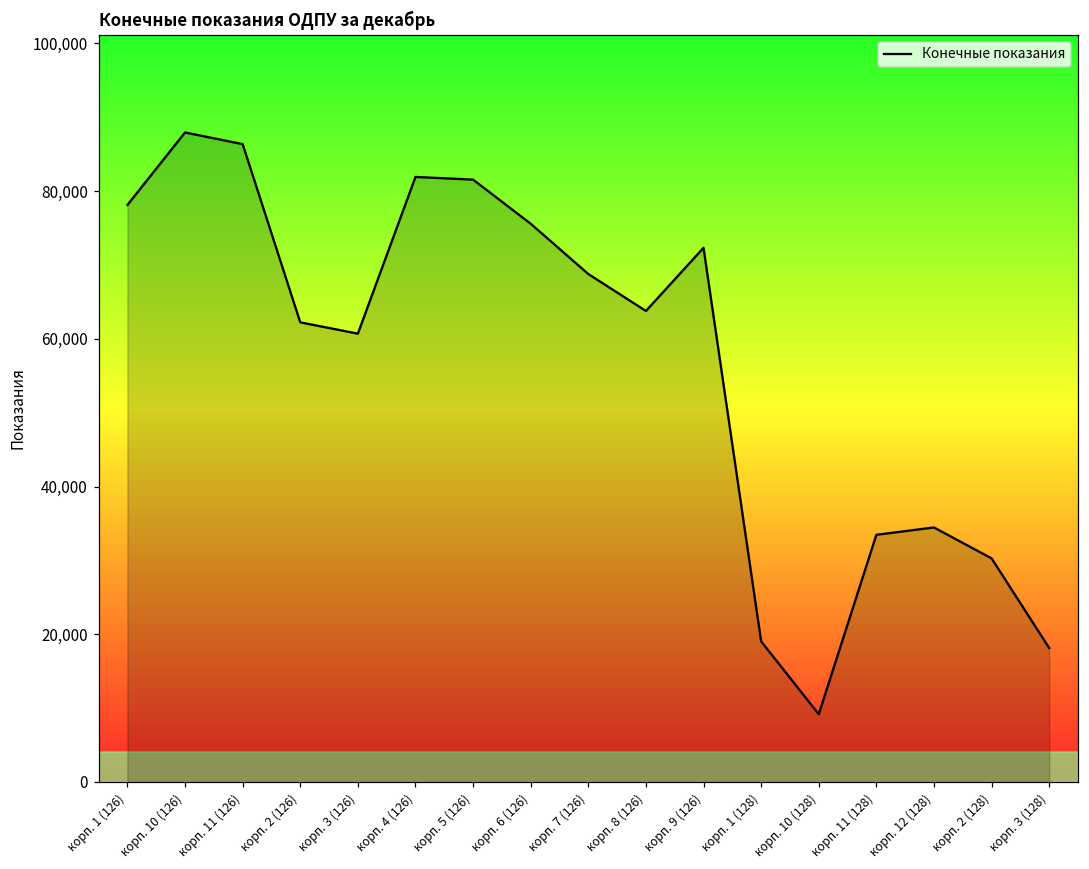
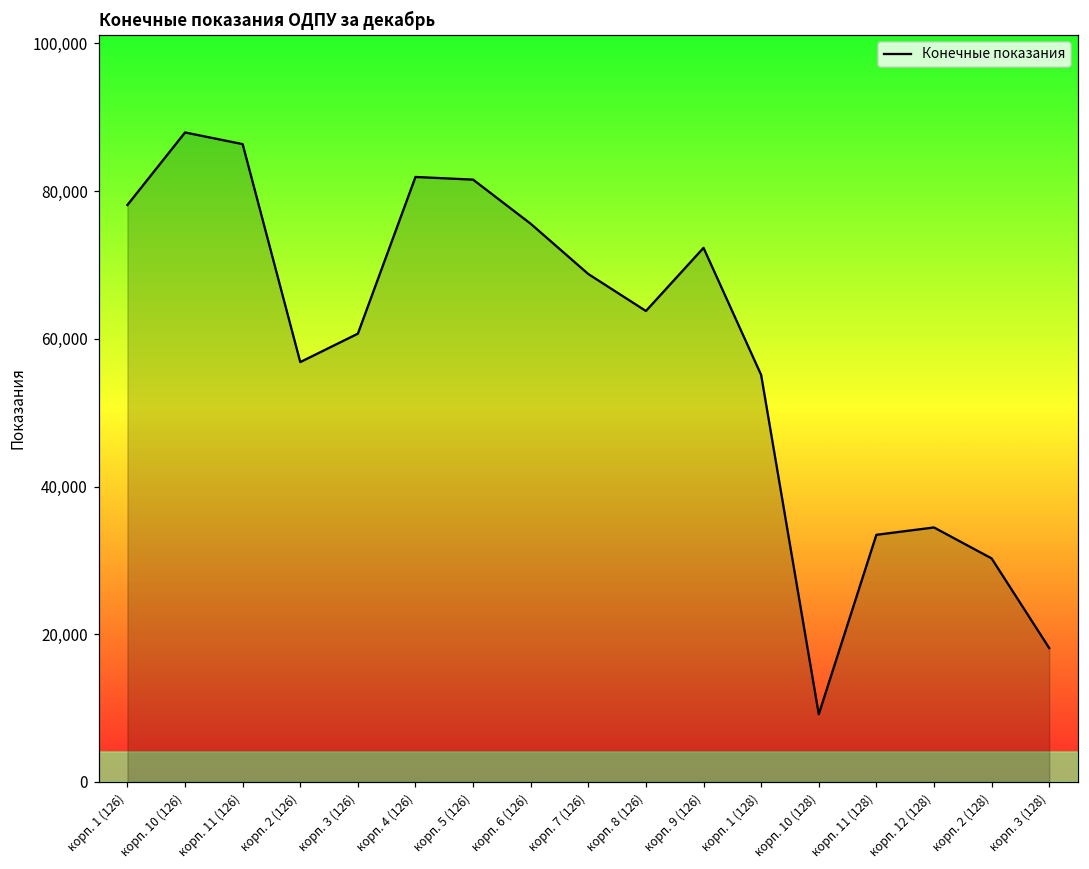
  {
    "корп. 1 (126)": "78,000",
    "корп. 10 (126)": "88,000",
    "корп. 11 (126)": "86,000",
-   "корп. 2 (126)": "62,000",
+   "корп. 2 (126)": "57,000",
    "корп. 3 (126)": "61,000",
    "корп. 4 (126)": "82,000",
    "корп. 5 (126)": "82,000",
    "корп. 6 (126)": "76,000",
    "корп. 7 (126)": "69,000",
    "корп. 8 (126)": "64,000",
    "корп. 9 (126)": "72,000",
-   "корп. 1 (128)": "19,000",
+   "корп. 1 (128)": "55,000",
    "корп. 10 (128)": "9,000",
    "корп. 11 (128)": "33,000",
    "корп. 12 (128)": "34,000",
    "корп. 2 (128)": "30,000",
    "корп. 3 (128)": "18,000"
  }
